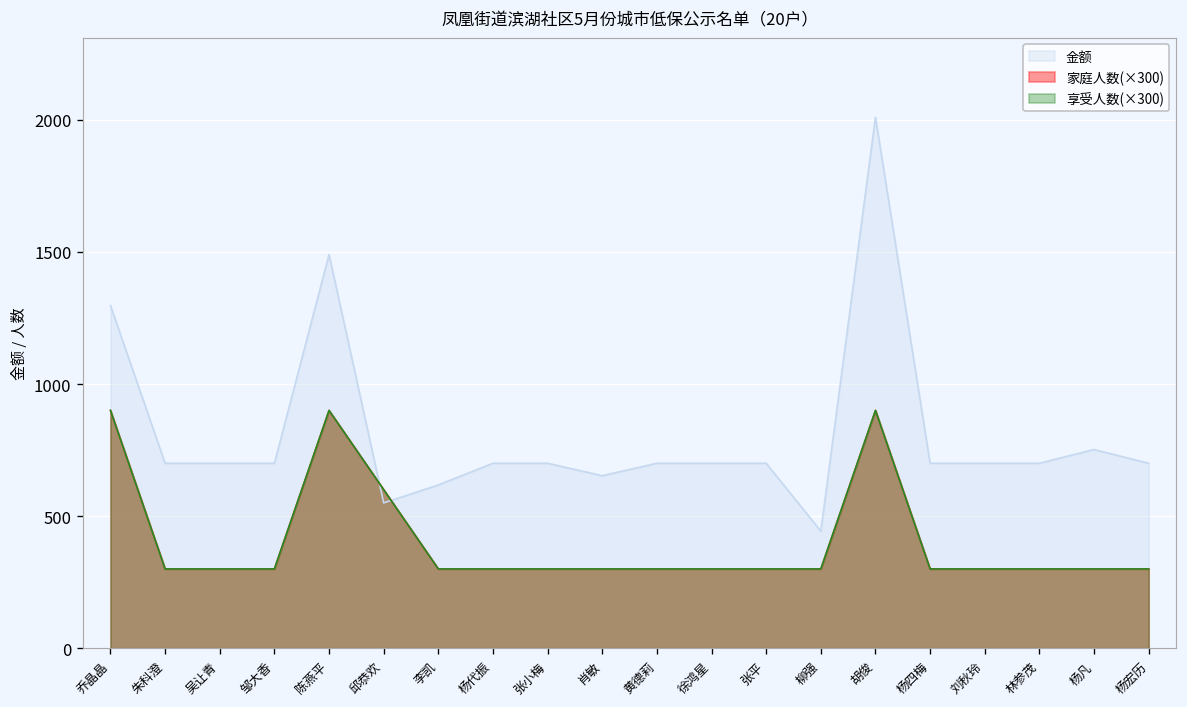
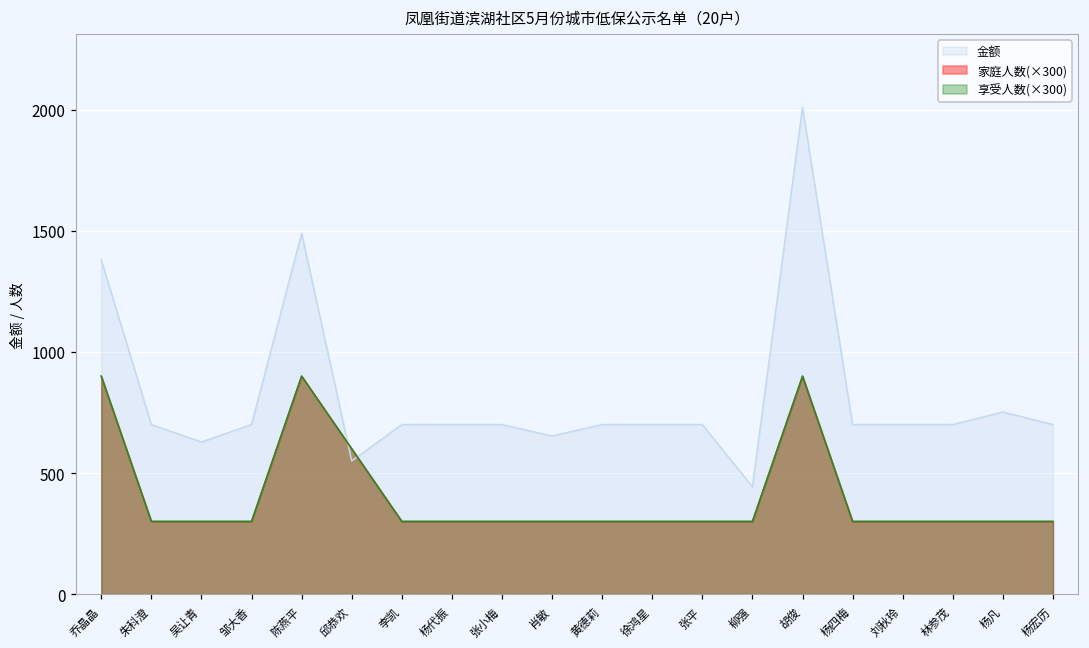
  {
    "金额": {
-     "乔晶晶": 1300,
+     "乔晶晶": 1380,
      "朱科澄": 700,
-     "吴让青": 700,
+     "吴让青": 630,
      "邹大香": 700,
      "陈燕平": 1490,
      "邱恭欢": 550,
-     "李凯": 620,
+     "李凯": 700,
      "杨代振": 700,
      "张小梅": 700,
      "肖敏": 650,
      "黄德莉": 700,
      "徐鸿星": 700,
      "张平": 700,
      "柳强": 440,
      "胡俊": 2010,
      "杨四梅": 700,
      "刘秋玲": 700,
      "林参茂": 700,
      "杨凡": 750,
      "杨宏历": 700
    },
    "享受人数(×300)": {
      "乔晶晶": 900,
      "朱科澄": 300,
      "吴让青": 300,
      "邹大香": 300,
      "陈燕平": 900,
      "邱恭欢": 600,
      "李凯": 300,
      "杨代振": 300,
      "张小梅": 300,
      "肖敏": 300,
      "黄德莉": 300,
      "徐鸿星": 300,
      "张平": 300,
      "柳强": 300,
      "胡俊": 900,
      "杨四梅": 300,
      "刘秋玲": 300,
      "林参茂": 300,
      "杨凡": 300,
      "杨宏历": 300
    }
  }
